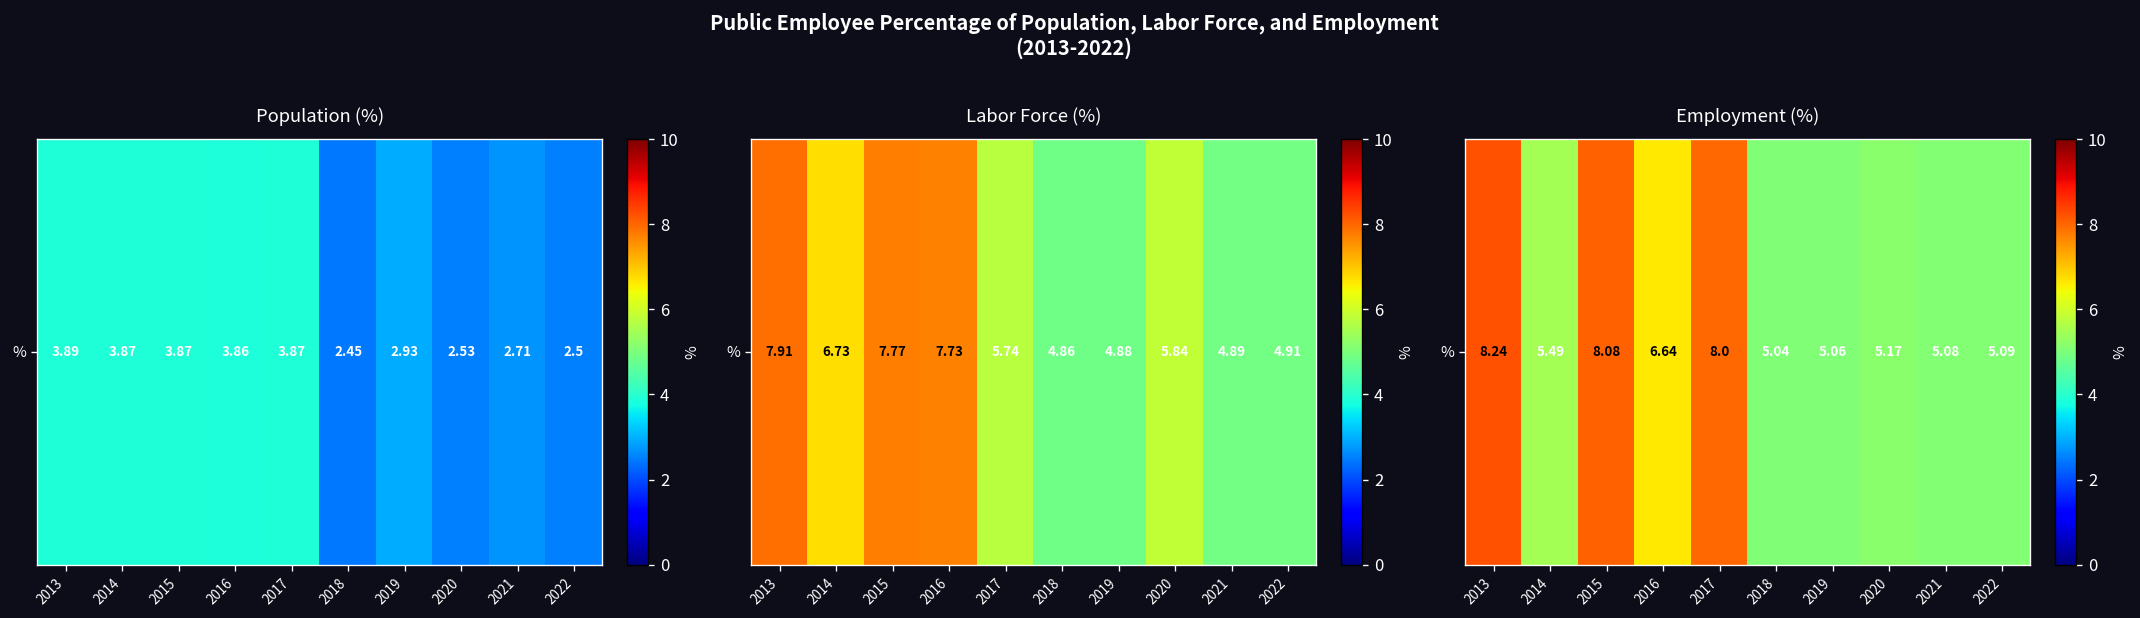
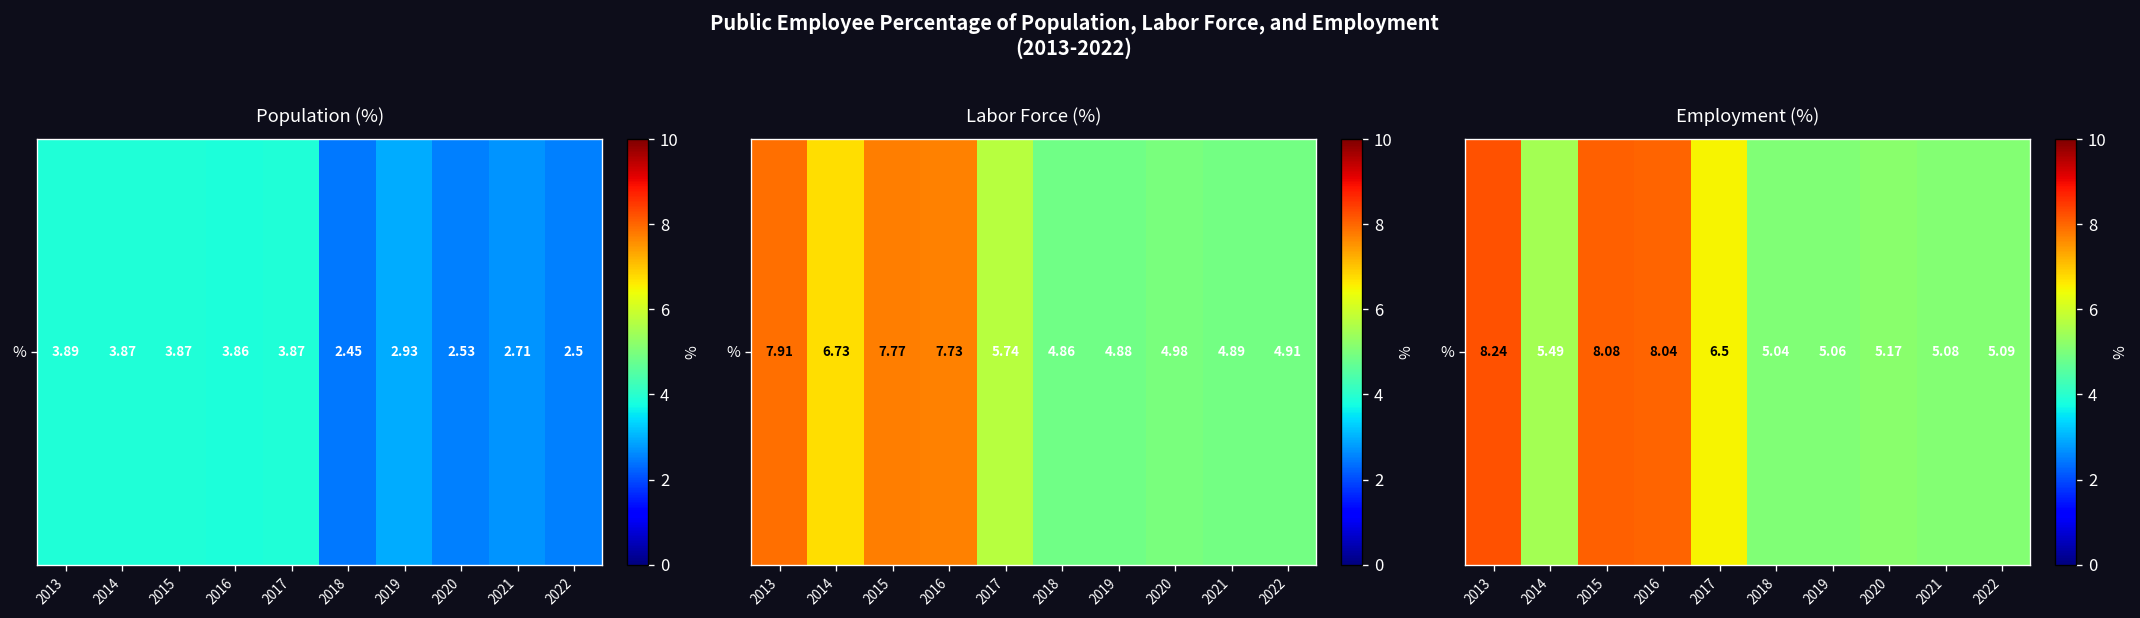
  {
    "Population (%)": {
      "%": {
        "2013": 3.89,
        "2014": 3.87,
        "2015": 3.87,
        "2016": 3.86,
        "2017": 3.87,
        "2018": 2.45,
        "2019": 2.93,
        "2020": 2.53,
        "2021": 2.71,
        "2022": 2.5
      }
    },
    "Labor Force (%)": {
      "%": {
        "2013": 7.91,
        "2014": 6.73,
        "2015": 7.77,
        "2016": 7.73,
        "2017": 5.74,
        "2018": 4.86,
        "2019": 4.88,
-       "2020": 5.84,
+       "2020": 4.98,
        "2021": 4.89,
        "2022": 4.91
      }
    },
    "Employment (%)": {
      "%": {
        "2013": 8.24,
        "2014": 5.49,
        "2015": 8.08,
-       "2016": 6.64,
-       "2017": 8.0,
+       "2016": 8.04,
+       "2017": 6.5,
        "2018": 5.04,
        "2019": 5.06,
        "2020": 5.17,
        "2021": 5.08,
        "2022": 5.09
      }
    }
  }
